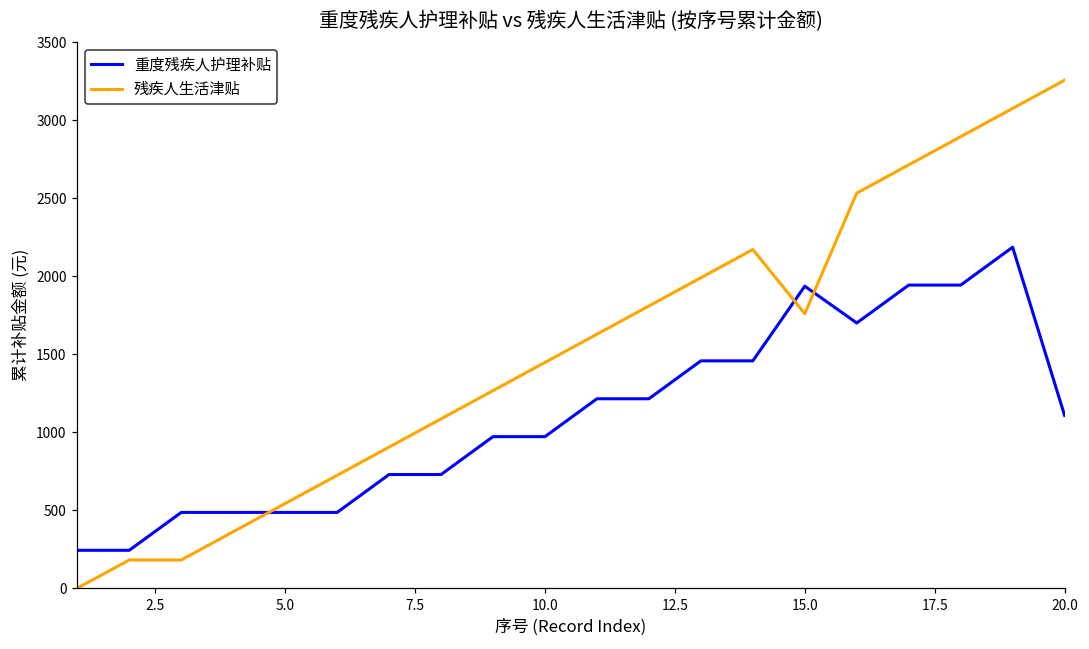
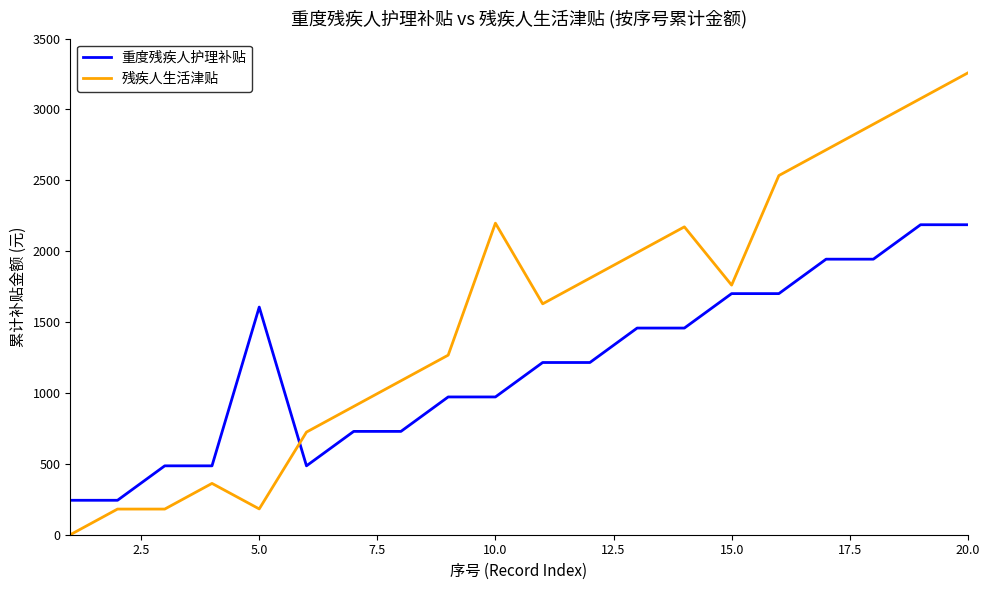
  {
    "重度残疾人护理补贴": {
-     "5.0": 490,
+     "5.0": 1610,
      "10.0": 970,
-     "15.0": 1940,
-     "20.0": 1110
+     "15.0": 1700,
+     "20.0": 2190
    },
    "残疾人生活津贴": {
-     "5.0": 540,
-     "10.0": 1450,
+     "5.0": 180,
+     "10.0": 2200,
      "15.0": 1760,
      "20.0": 3260
    }
  }
